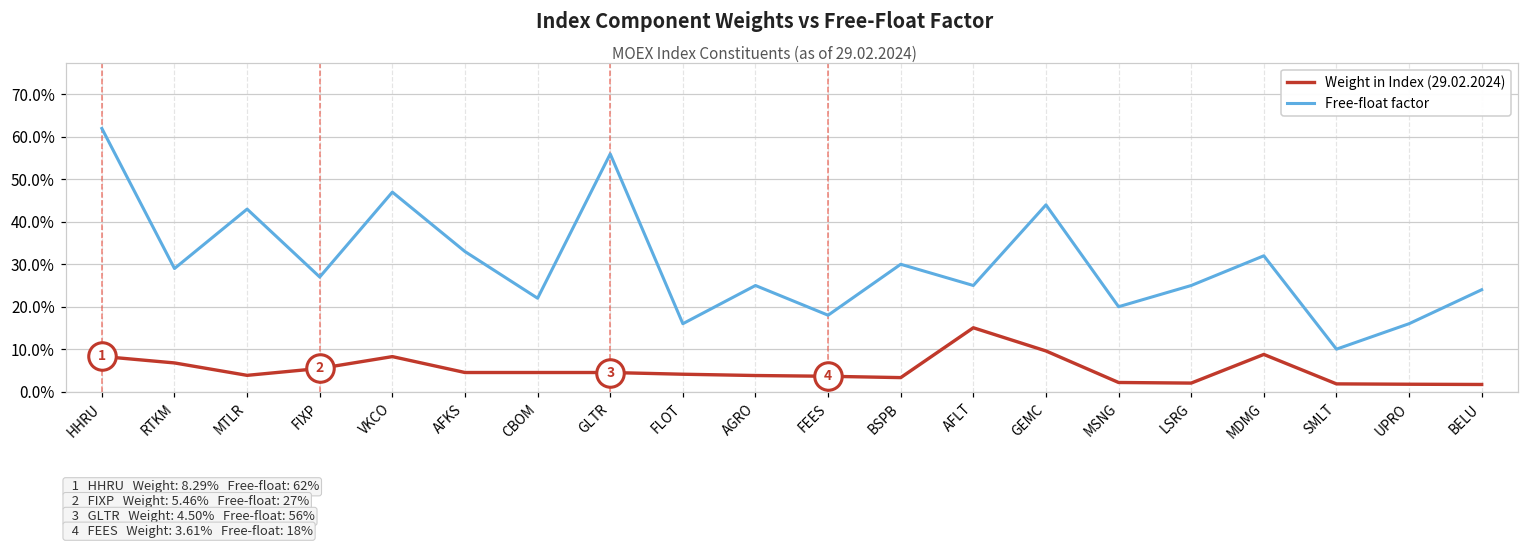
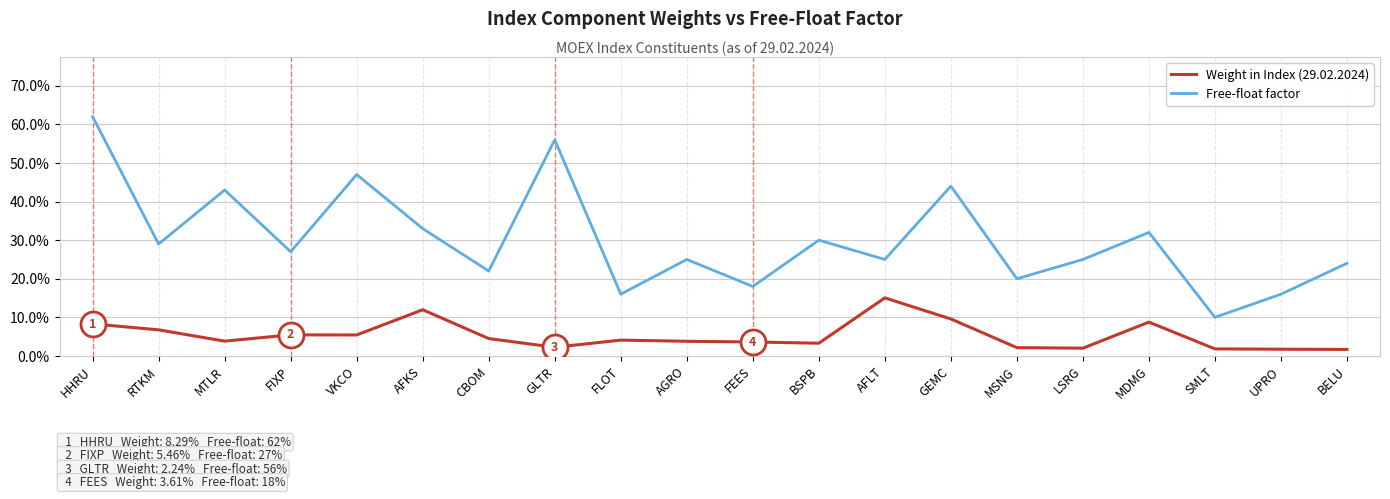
  {
    "Weight in Index (29.02.2024)": {
-     "VKCO": "8%",
-     "AFKS": "4%",
-     "GLTR": "4.50%"
+     "VKCO": "5%",
+     "AFKS": "12%",
+     "GLTR": "2.24%"
    },
    "Free-float factor": {
      "HHRU": "62%",
      "RTKM": "29%",
      "MTLR": "43%",
      "FIXP": "27%",
      "VKCO": "47%",
      "AFKS": "33%",
      "CBOM": "22%",
      "GLTR": "56%",
      "FLOT": "16%",
      "AGRO": "25%",
      "FEES": "18%",
      "BSPB": "30%",
      "AFLT": "25%",
      "GEMC": "44%",
      "MSNG": "20%",
      "LSRG": "25%",
      "MDMG": "32%",
      "SMLT": "10%",
      "UPRO": "16%",
      "BELU": "24%"
    }
  }
